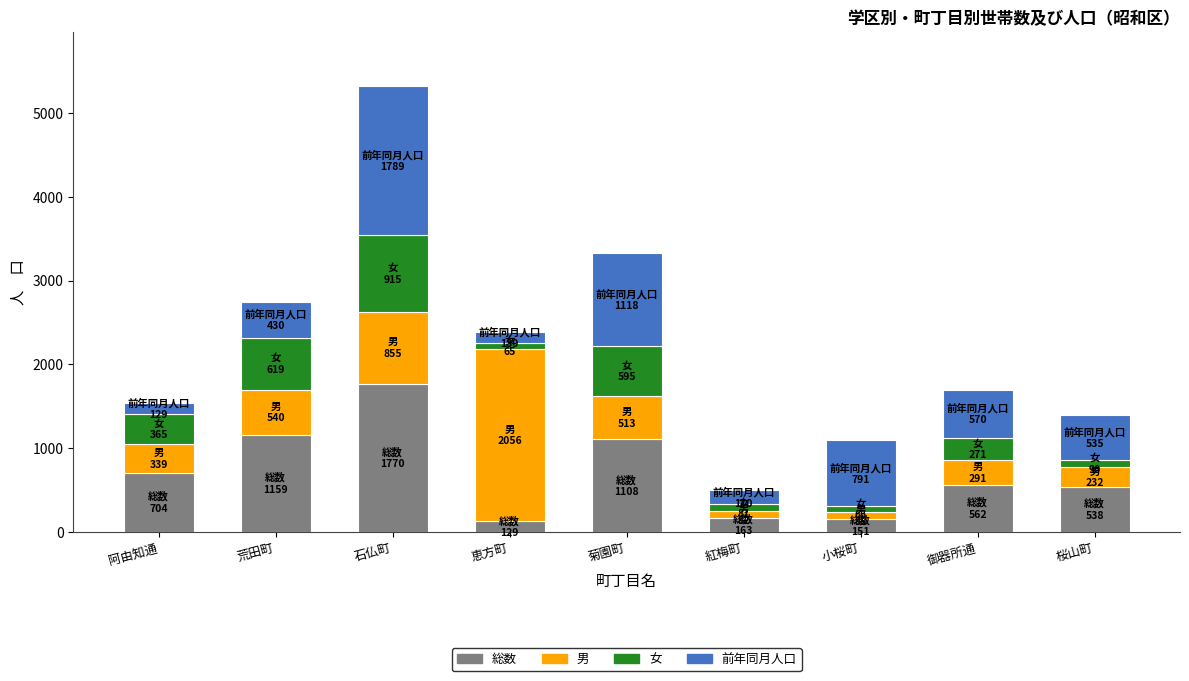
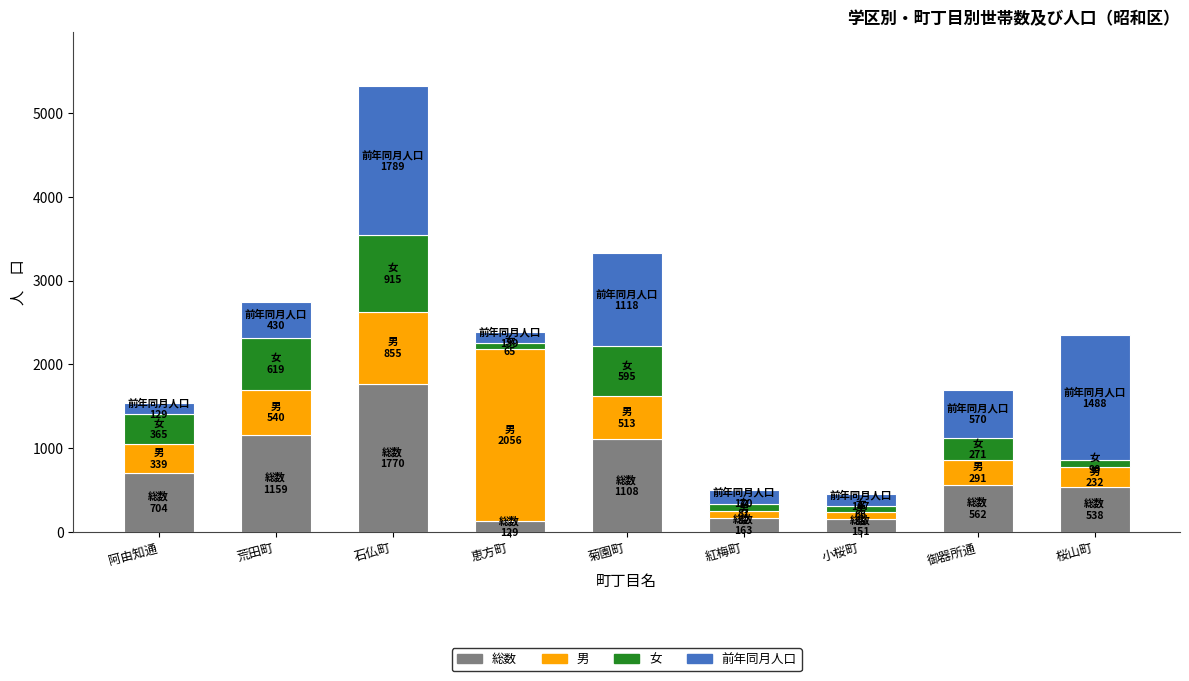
  {
    "総数": {
      "阿由知通": 704,
      "荒田町": 1159,
      "石仏町": 1770,
      "恵方町": 129,
      "菊園町": 1108,
      "御器所通": 562,
      "桜山町": 538
    },
    "男": {
      "阿由知通": 339,
      "荒田町": 540,
      "石仏町": 855,
      "恵方町": 2056,
      "菊園町": 513,
      "御器所通": 291
    },
    "女": {
      "阿由知通": 365,
      "荒田町": 619,
      "石仏町": 915,
      "菊園町": 595,
      "御器所通": 271
    },
    "前年同月人口": {
      "阿由知通": 129,
      "荒田町": 430,
      "石仏町": 1789,
      "恵方町": 139,
      "菊園町": 1118,
      "紅梅町": 170,
-     "小桜町": 791,
+     "小桜町": 147,
      "御器所通": 570,
-     "桜山町": 535
+     "桜山町": 1488
    }
  }
